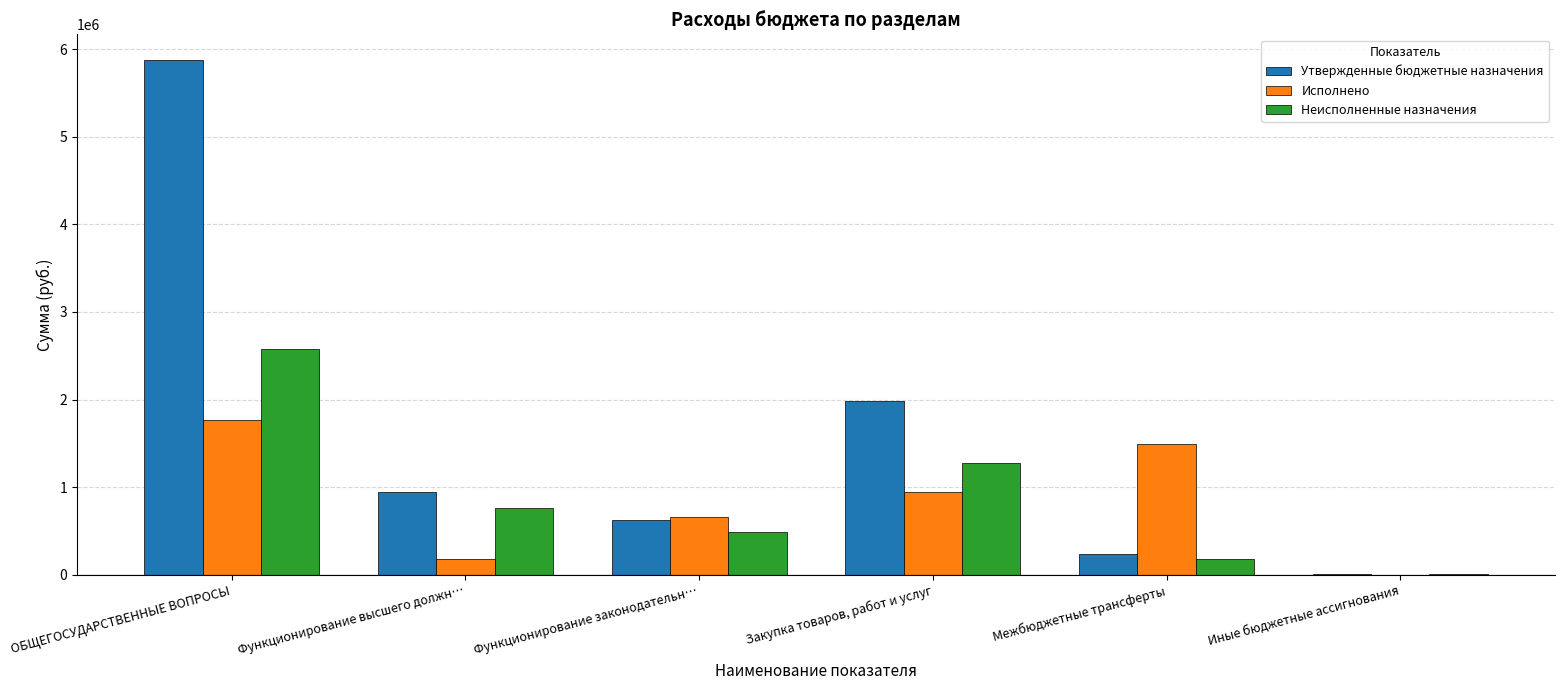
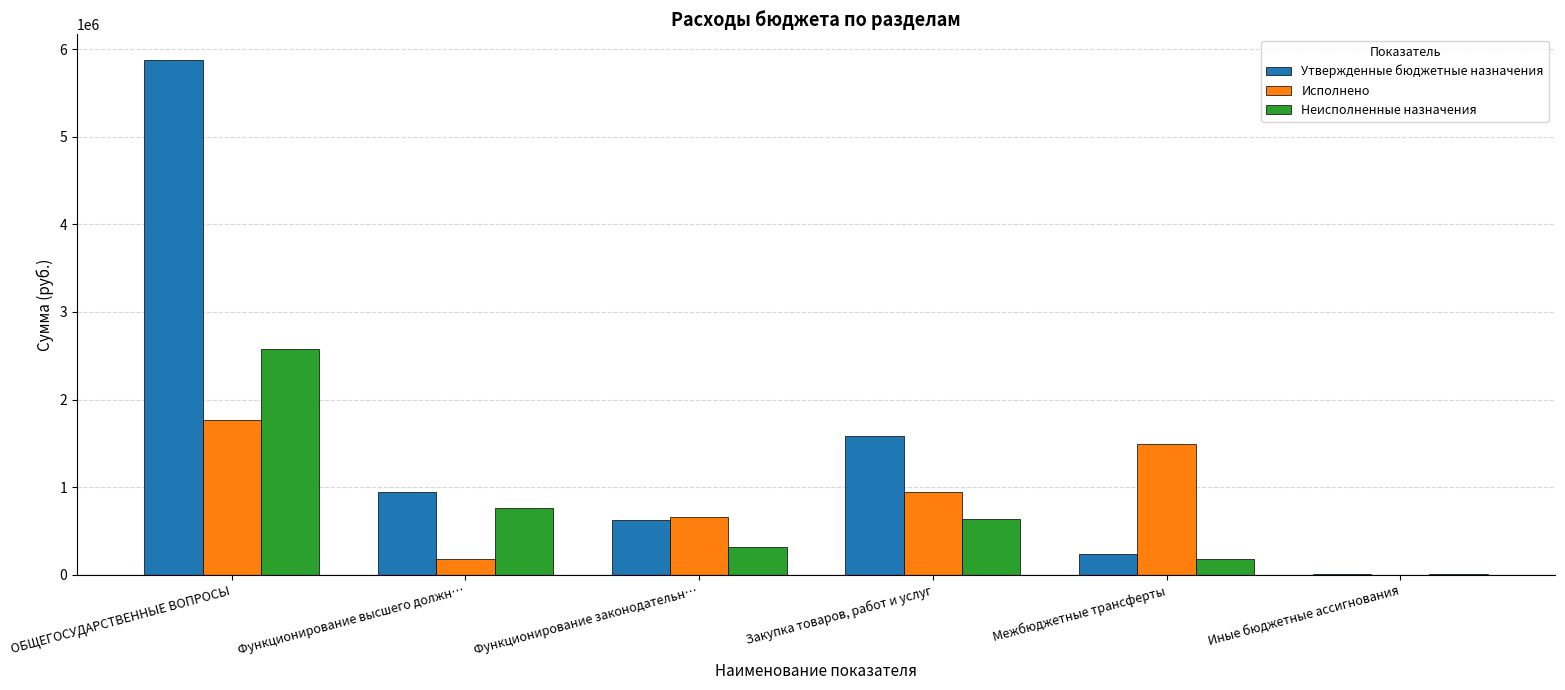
  {
    "Утвержденные бюджетные назначения": {
      "ОБЩЕГОСУДАРСТВЕННЫЕ ВОПРОСЫ": 5900000,
      "Функционирование высшего должн…": 900000,
      "Функционирование законодательн…": 600000,
-     "Закупка товаров, работ и услуг": 2000000,
+     "Закупка товаров, работ и услуг": 1600000,
      "Межбюджетные трансферты": 200000
    },
    "Исполнено": {
      "ОБЩЕГОСУДАРСТВЕННЫЕ ВОПРОСЫ": 1800000,
      "Функционирование высшего должн…": 200000,
      "Функционирование законодательн…": 700000,
      "Закупка товаров, работ и услуг": 900000,
      "Межбюджетные трансферты": 1500000
    },
    "Неисполненные назначения": {
      "ОБЩЕГОСУДАРСТВЕННЫЕ ВОПРОСЫ": 2600000,
      "Функционирование высшего должн…": 800000,
-     "Функционирование законодательн…": 500000,
-     "Закупка товаров, работ и услуг": 1300000,
+     "Функционирование законодательн…": 300000,
+     "Закупка товаров, работ и услуг": 600000,
      "Межбюджетные трансферты": 200000
    }
  }
